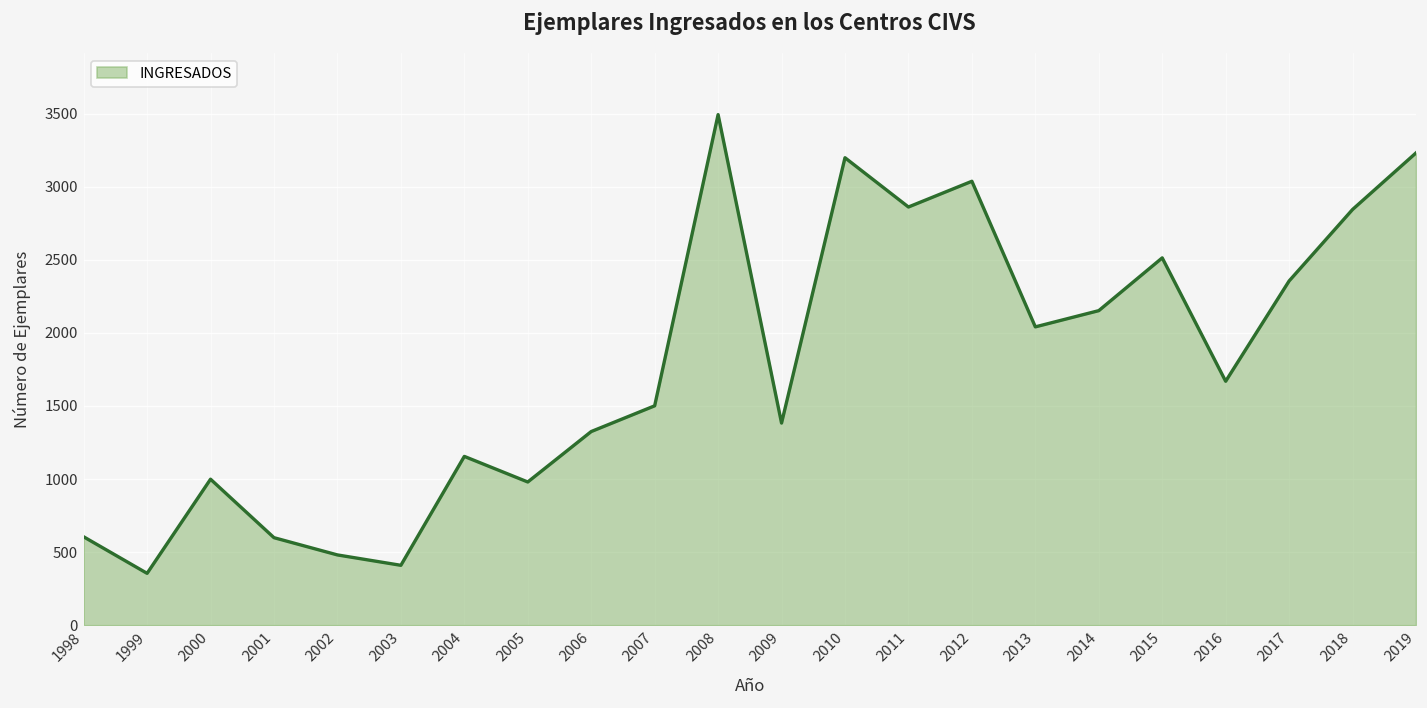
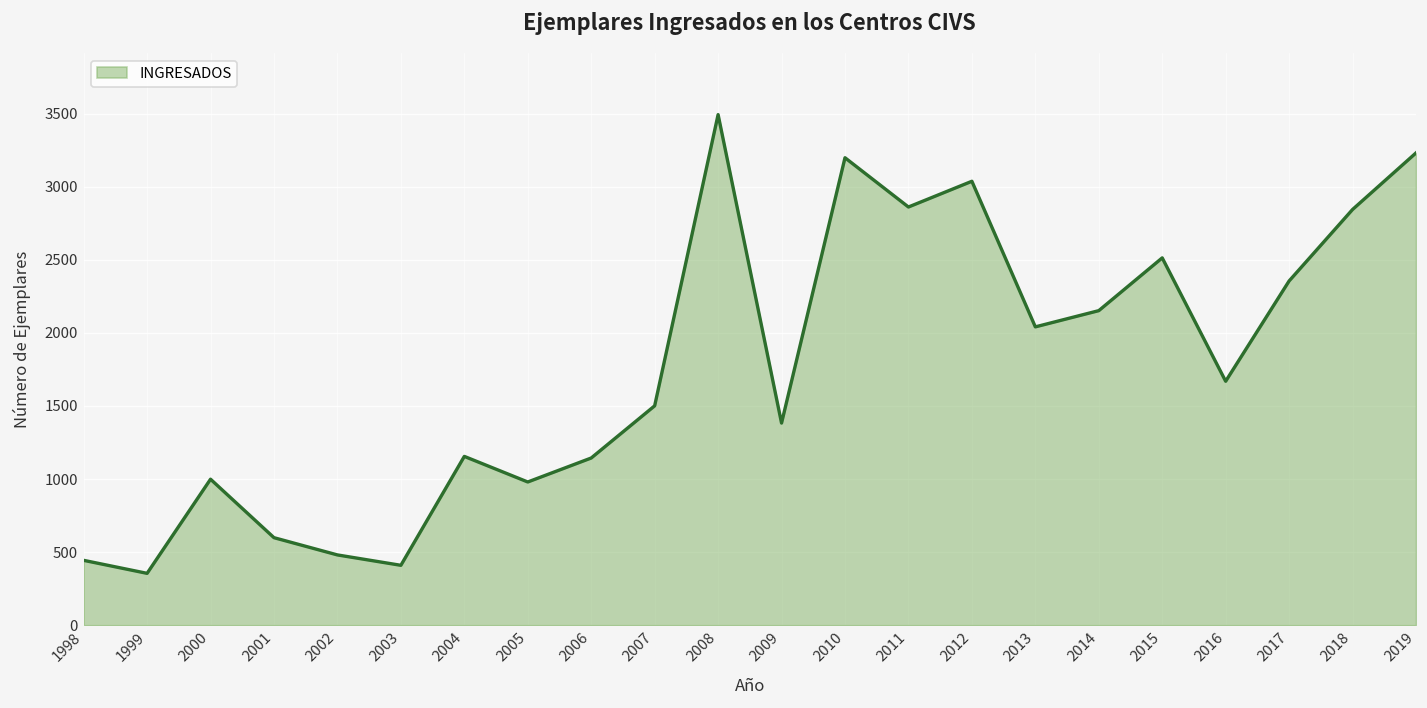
  {
-   "1998": 610,
+   "1998": 440,
    "1999": 360,
    "2000": 1000,
    "2001": 600,
    "2002": 480,
    "2003": 410,
    "2004": 1160,
    "2005": 980,
-   "2006": 1330,
+   "2006": 1140,
    "2007": 1500,
    "2008": 3490,
    "2009": 1380,
    "2010": 3200,
    "2011": 2860,
    "2012": 3040,
    "2013": 2040,
    "2014": 2150,
    "2015": 2510,
    "2016": 1670,
    "2017": 2360,
    "2018": 2840,
    "2019": 3230
  }
